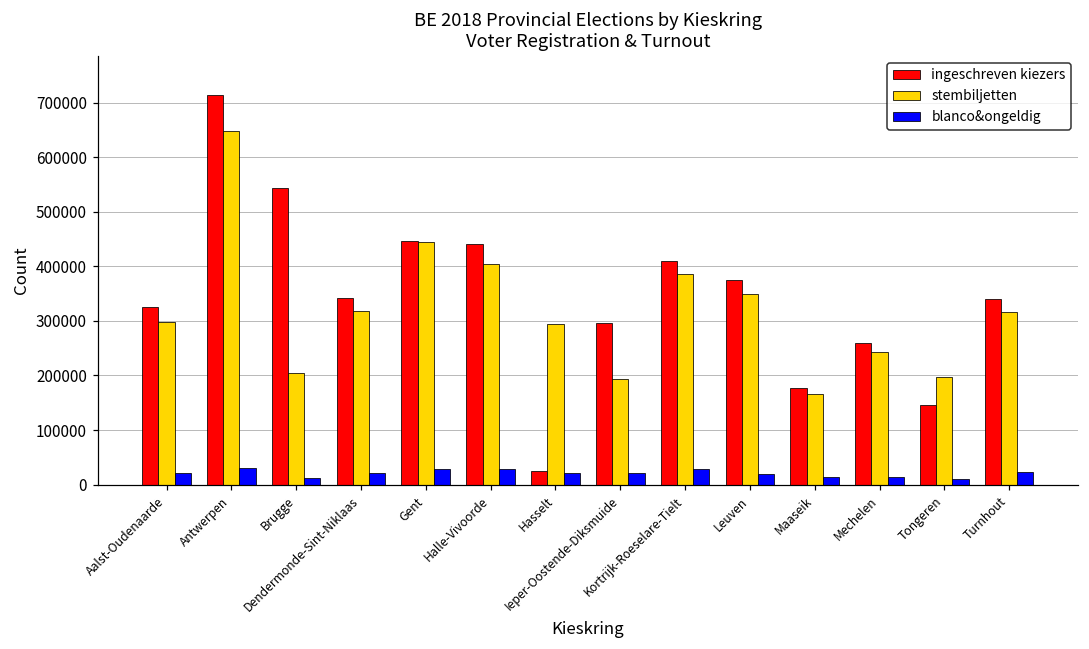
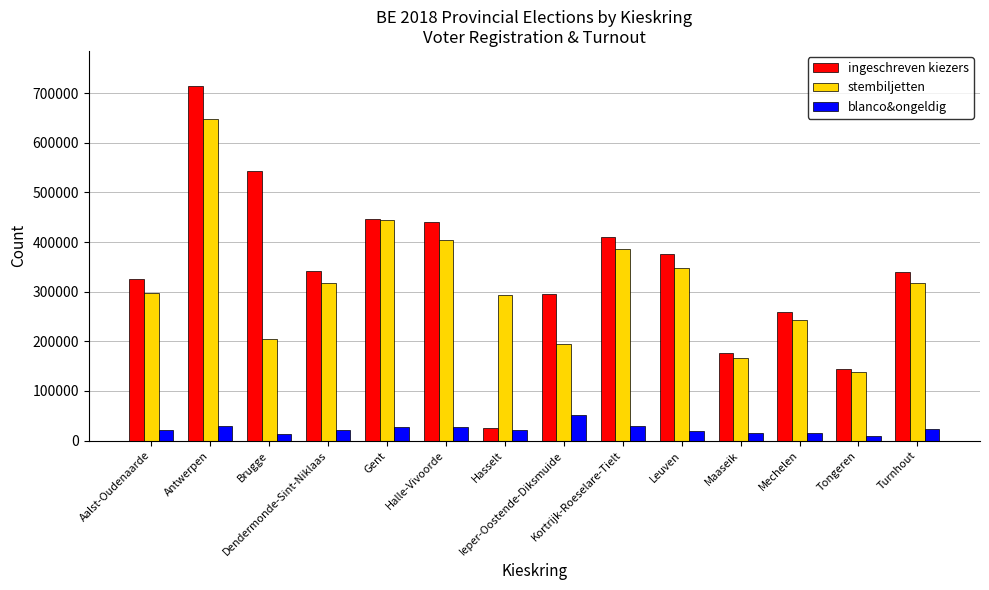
  {
    "ingeschreven kiezers": {
      "Aalst-Oudenaarde": 330000,
      "Antwerpen": 710000,
      "Brugge": 540000,
      "Dendermonde-Sint-Niklaas": 340000,
      "Gent": 450000,
      "Halle-Vivoorde": 440000,
      "Hasselt": 20000,
      "Ieper-Oostende-Diksmuide": 300000,
      "Kortrijk-Roeselare-Tielt": 410000,
      "Leuven": 380000,
      "Maaseik": 180000,
      "Mechelen": 260000,
      "Tongeren": 150000,
      "Turnhout": 340000
    },
    "stembiljetten": {
      "Aalst-Oudenaarde": 300000,
      "Antwerpen": 650000,
      "Brugge": 200000,
      "Dendermonde-Sint-Niklaas": 320000,
      "Gent": 450000,
      "Halle-Vivoorde": 400000,
      "Hasselt": 290000,
      "Ieper-Oostende-Diksmuide": 190000,
      "Kortrijk-Roeselare-Tielt": 390000,
      "Leuven": 350000,
      "Maaseik": 170000,
      "Mechelen": 240000,
-     "Tongeren": 200000,
+     "Tongeren": 140000,
      "Turnhout": 320000
    },
    "blanco&ongeldig": {
      "Aalst-Oudenaarde": 20000,
      "Antwerpen": 30000,
      "Brugge": 10000,
      "Dendermonde-Sint-Niklaas": 20000,
      "Gent": 30000,
      "Halle-Vivoorde": 30000,
      "Hasselt": 20000,
-     "Ieper-Oostende-Diksmuide": 20000,
+     "Ieper-Oostende-Diksmuide": 50000,
      "Kortrijk-Roeselare-Tielt": 30000,
      "Leuven": 20000,
      "Maaseik": 10000,
      "Mechelen": 10000,
      "Tongeren": 10000,
      "Turnhout": 20000
    }
  }
